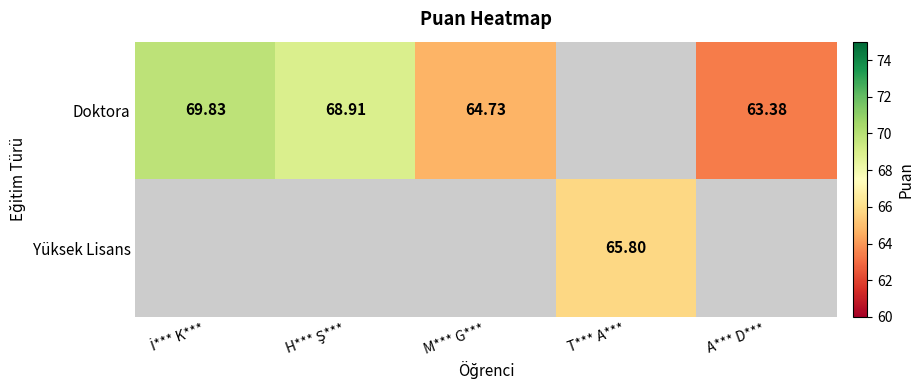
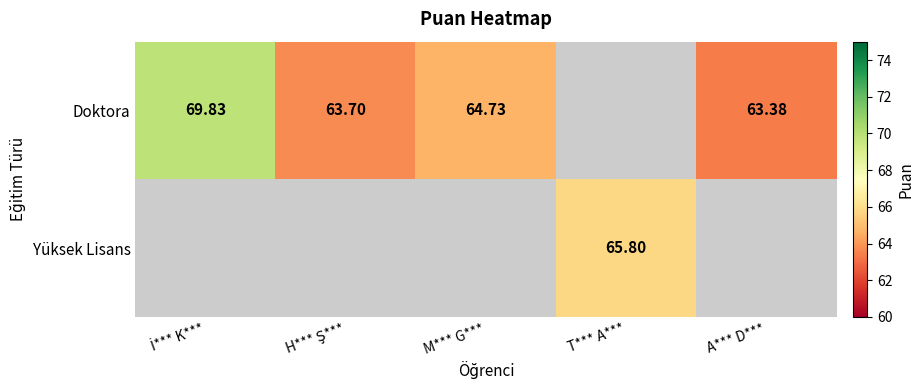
  {
    "Doktora": {
      "İ*** K***": 69.83,
-     "H*** Ş***": 68.91,
+     "H*** Ş***": 63.70,
      "M*** G***": 64.73,
      "A*** D***": 63.38
    },
    "Yüksek Lisans": {
      "T*** A***": 65.80
    }
  }
